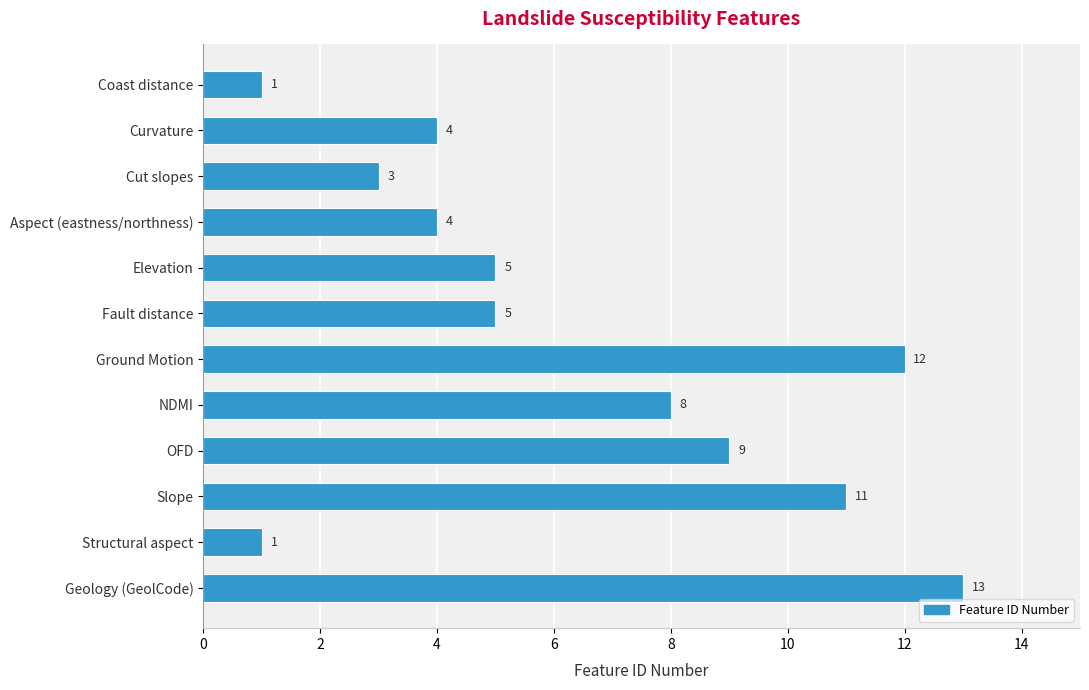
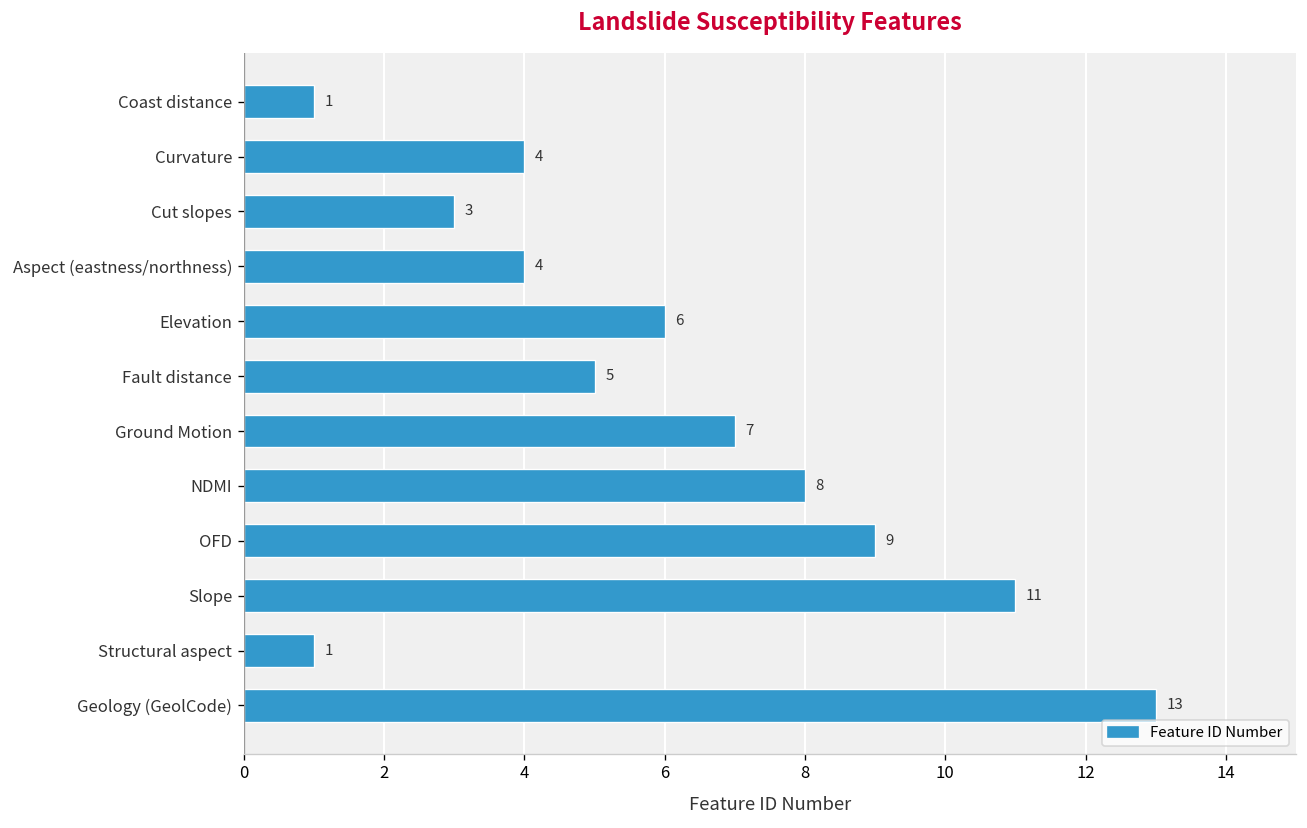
  {
    "Coast distance": 1,
    "Curvature": 4,
    "Cut slopes": 3,
    "Aspect (eastness/northness)": 4,
-   "Elevation": 5,
+   "Elevation": 6,
    "Fault distance": 5,
-   "Ground Motion": 12,
+   "Ground Motion": 7,
    "NDMI": 8,
    "OFD": 9,
    "Slope": 11,
    "Structural aspect": 1,
    "Geology (GeolCode)": 13
  }
